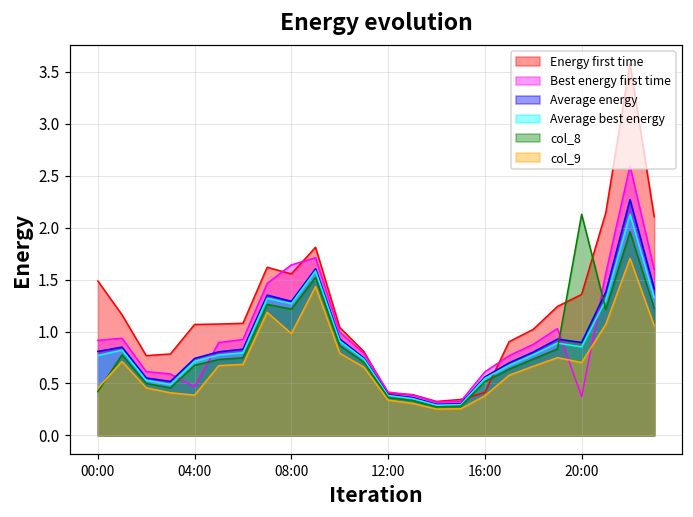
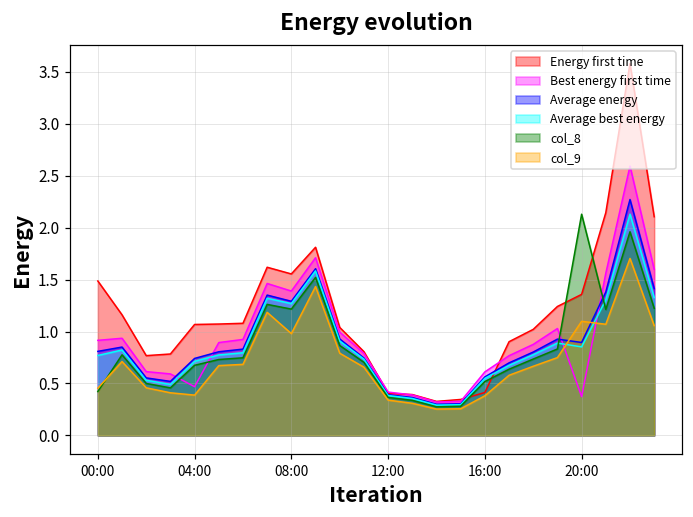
  {
    "Energy first time": {
      "00:00": 1.5,
      "04:00": 1.1,
      "08:00": 1.6,
      "16:00": 0.4,
      "20:00": 1.4
    },
    "Best energy first time": {
      "00:00": 0.9,
      "04:00": 0.5,
-     "08:00": 1.6,
+     "08:00": 1.4,
      "16:00": 0.6,
      "20:00": 0.4
    },
    "Average energy": {
      "00:00": 0.8,
      "04:00": 0.7,
      "20:00": 0.9
    },
    "Average best energy": {
      "00:00": 0.8,
      "04:00": 0.7,
      "20:00": 0.9
    },
    "col_8": {
      "00:00": 0.4,
      "04:00": 0.7,
      "08:00": 1.2,
      "16:00": 0.5,
      "20:00": 2.1
    },
    "col_9": {
      "00:00": 0.5,
      "04:00": 0.4,
      "08:00": 1.0,
      "16:00": 0.4,
-     "20:00": 0.7
+     "20:00": 1.1
    }
  }
